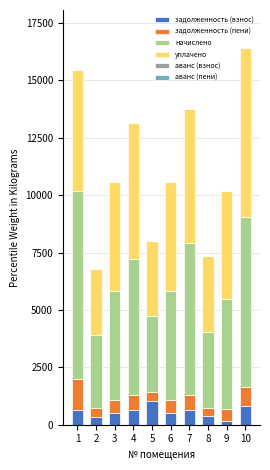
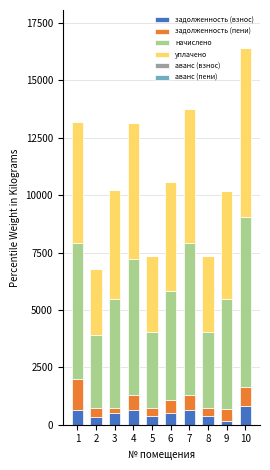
  {
    "задолженность (взнос)": {
      "1": 700,
      "2": 400,
      "3": 500,
      "4": 700,
-     "5": 1000,
+     "5": 400,
      "6": 500,
      "7": 700,
      "8": 400,
      "9": 200,
      "10": 800
    },
    "задолженность (пени)": {
      "1": 1300,
      "2": 400,
-     "3": 500,
+     "3": 200,
      "4": 700,
      "5": 400,
      "6": 500,
      "7": 700,
      "8": 400,
      "9": 500,
      "10": 800
    },
    "начислено": {
-     "1": 8200,
+     "1": 5900,
      "2": 3200,
      "3": 4800,
      "4": 5900,
      "5": 3300,
      "6": 4800,
      "7": 6600,
      "8": 3300,
      "9": 4800,
      "10": 7400
    }
  }
